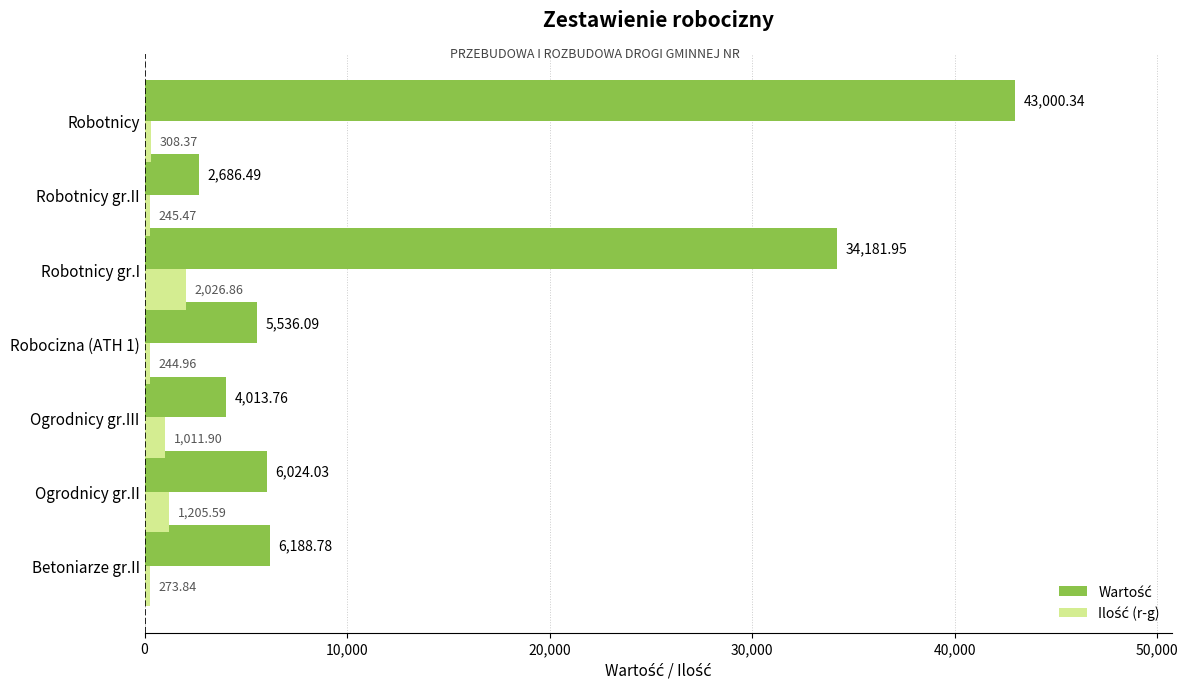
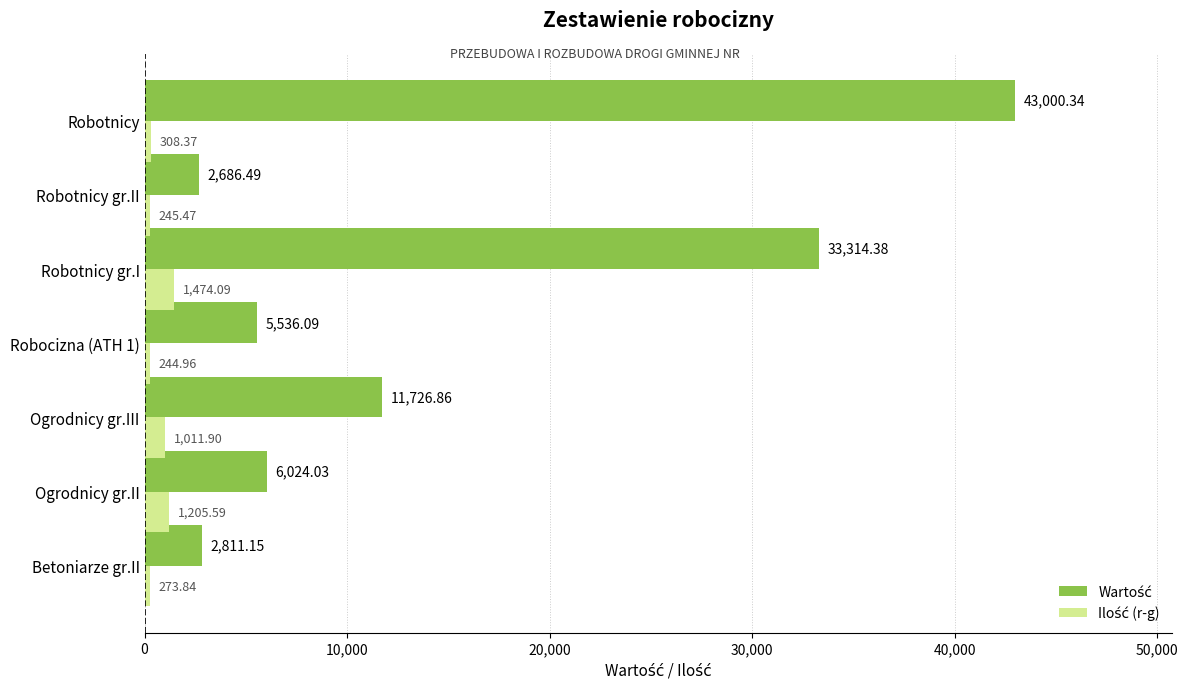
  {
    "Wartość": {
      "Robotnicy": "43,000.34",
      "Robotnicy gr.II": "2,686.49",
-     "Robotnicy gr.I": "34,181.95",
+     "Robotnicy gr.I": "33,314.38",
      "Robocizna (ATH 1)": "5,536.09",
-     "Ogrodnicy gr.III": "4,013.76",
+     "Ogrodnicy gr.III": "11,726.86",
      "Ogrodnicy gr.II": "6,024.03",
-     "Betoniarze gr.II": "6,188.78"
+     "Betoniarze gr.II": "2,811.15"
    },
    "Ilość (r-g)": {
      "Robotnicy": "308.37",
      "Robotnicy gr.II": "245.47",
-     "Robotnicy gr.I": "2,026.86",
+     "Robotnicy gr.I": "1,474.09",
      "Robocizna (ATH 1)": "244.96",
      "Ogrodnicy gr.III": "1,011.90",
      "Ogrodnicy gr.II": "1,205.59",
      "Betoniarze gr.II": "273.84"
    }
  }
